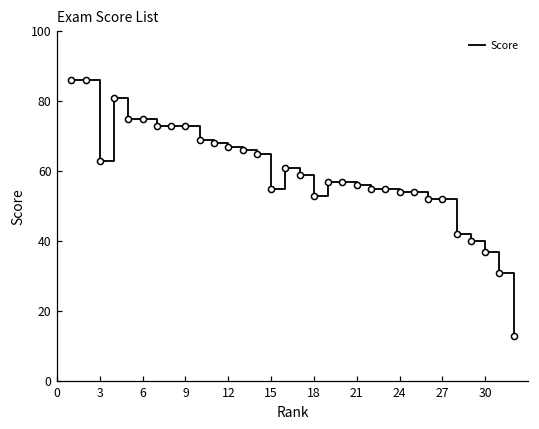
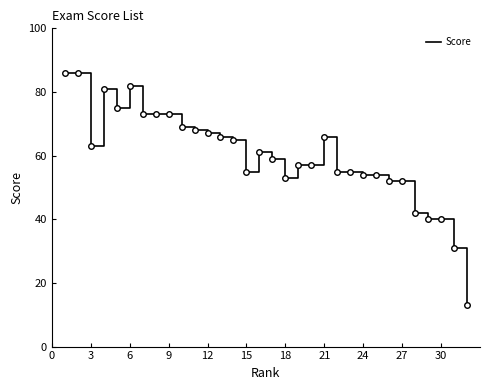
  {
    "3": 63,
-   "6": 75,
+   "6": 82,
    "9": 73,
    "12": 67,
    "15": 55,
    "18": 53,
-   "21": 56,
+   "21": 66,
    "24": 54,
    "27": 52,
-   "30": 37
+   "30": 40
  }
